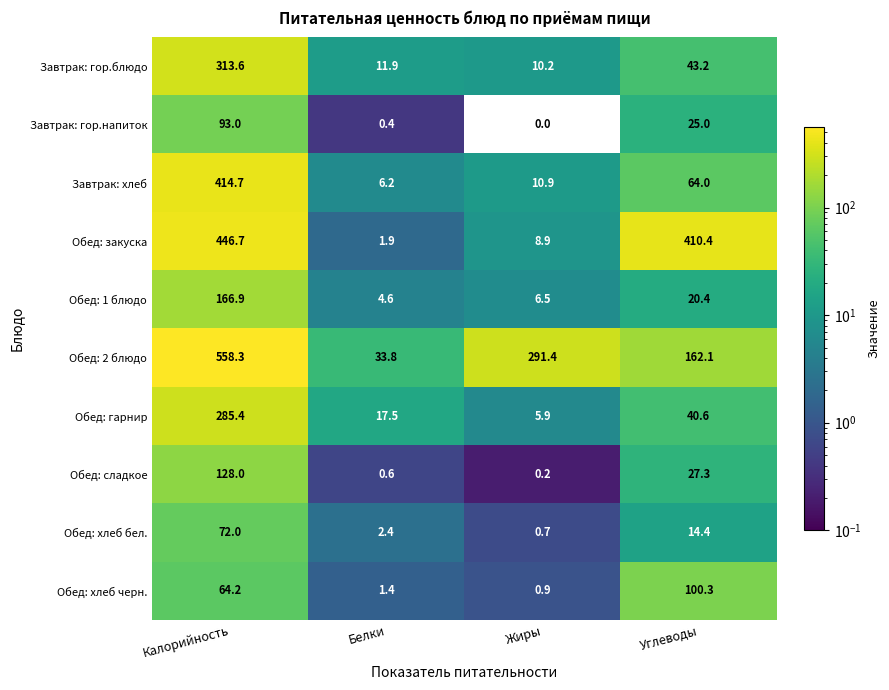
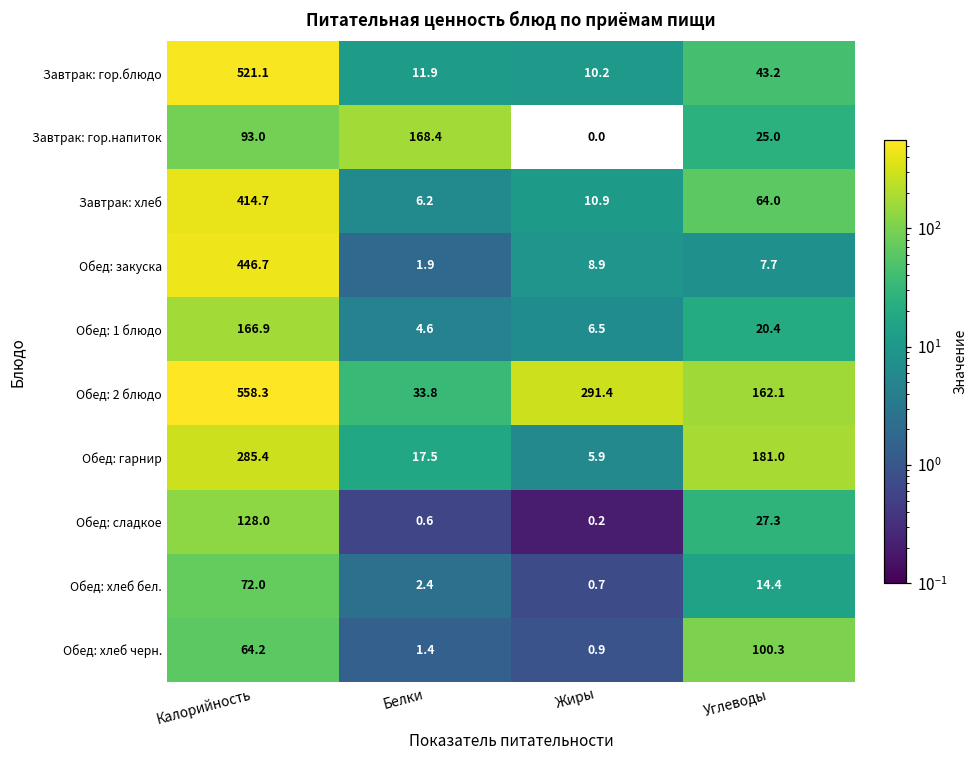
  {
    "Завтрак: гор.блюдо": {
-     "Калорийность": 313.6,
+     "Калорийность": 521.1,
      "Белки": 11.9,
      "Жиры": 10.2,
      "Углеводы": 43.2
    },
    "Завтрак: гор.напиток": {
      "Калорийность": 93.0,
-     "Белки": 0.4,
+     "Белки": 168.4,
      "Жиры": 0.0,
      "Углеводы": 25.0
    },
    "Завтрак: хлеб": {
      "Калорийность": 414.7,
      "Белки": 6.2,
      "Жиры": 10.9,
      "Углеводы": 64.0
    },
    "Обед: закуска": {
      "Калорийность": 446.7,
      "Белки": 1.9,
      "Жиры": 8.9,
-     "Углеводы": 410.4
+     "Углеводы": 7.7
    },
    "Обед: 1 блюдо": {
      "Калорийность": 166.9,
      "Белки": 4.6,
      "Жиры": 6.5,
      "Углеводы": 20.4
    },
    "Обед: 2 блюдо": {
      "Калорийность": 558.3,
      "Белки": 33.8,
      "Жиры": 291.4,
      "Углеводы": 162.1
    },
    "Обед: гарнир": {
      "Калорийность": 285.4,
      "Белки": 17.5,
      "Жиры": 5.9,
-     "Углеводы": 40.6
+     "Углеводы": 181.0
    },
    "Обед: сладкое": {
      "Калорийность": 128.0,
      "Белки": 0.6,
      "Жиры": 0.2,
      "Углеводы": 27.3
    },
    "Обед: хлеб бел.": {
      "Калорийность": 72.0,
      "Белки": 2.4,
      "Жиры": 0.7,
      "Углеводы": 14.4
    },
    "Обед: хлеб черн.": {
      "Калорийность": 64.2,
      "Белки": 1.4,
      "Жиры": 0.9,
      "Углеводы": 100.3
    }
  }
